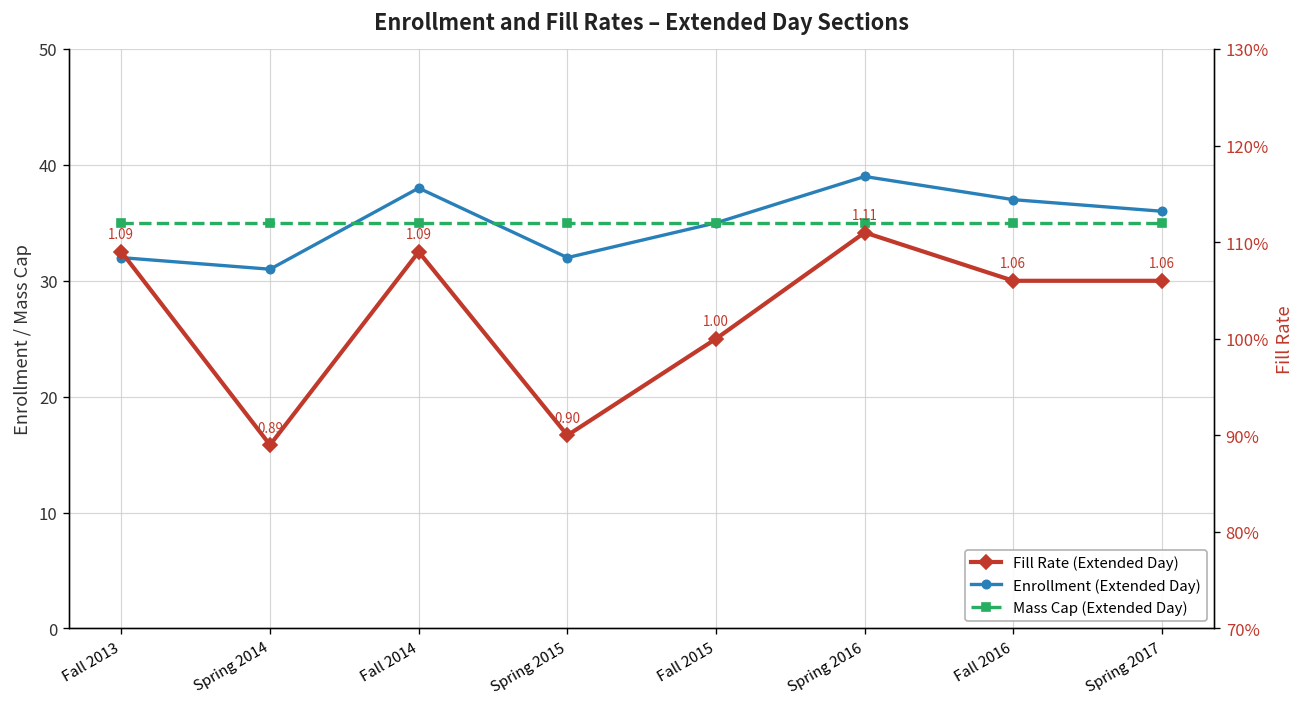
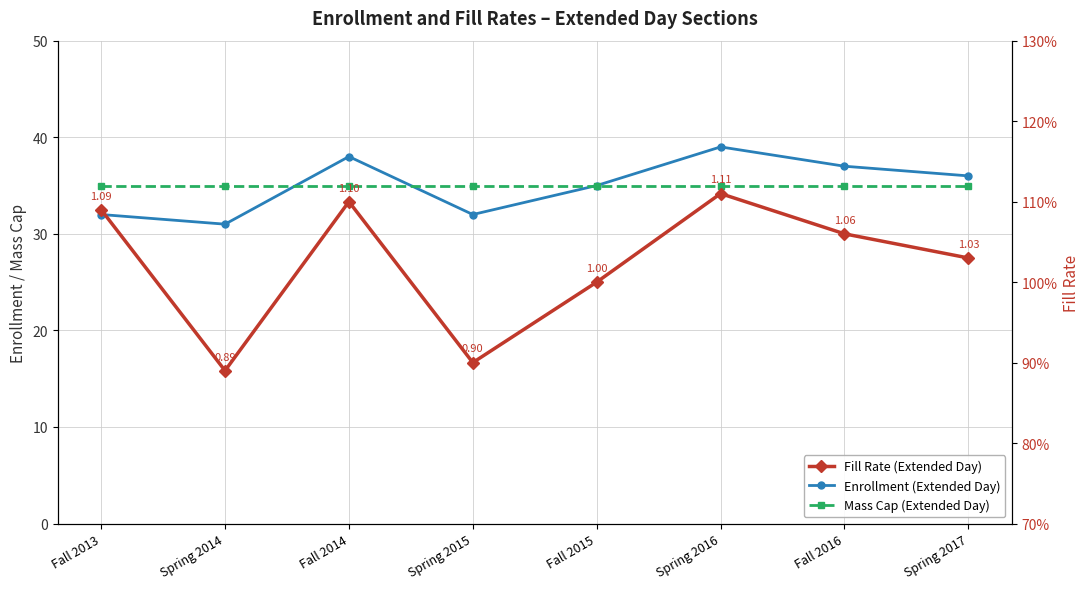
  {
    "Fill Rate (Extended Day)": {
      "Fall 2013": 1.09,
      "Spring 2014": 0.89,
-     "Fall 2014": 1.09,
+     "Fall 2014": 1.10,
      "Spring 2015": 0.90,
      "Fall 2015": 1.00,
      "Fall 2016": 1.06,
-     "Spring 2017": 1.06
+     "Spring 2017": 1.03
    }
  }
